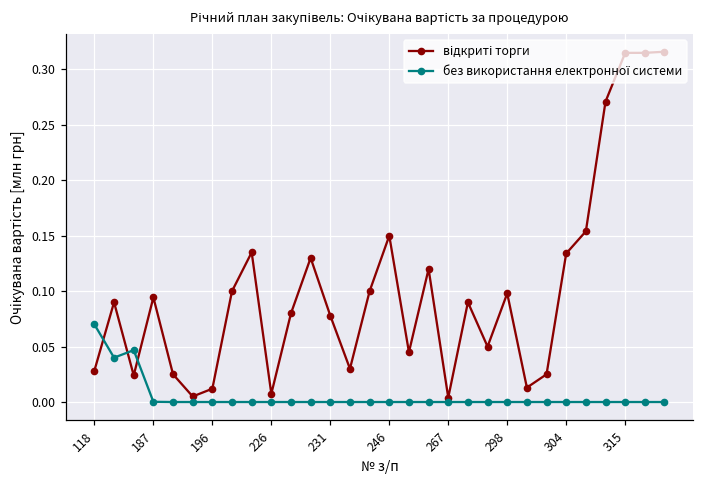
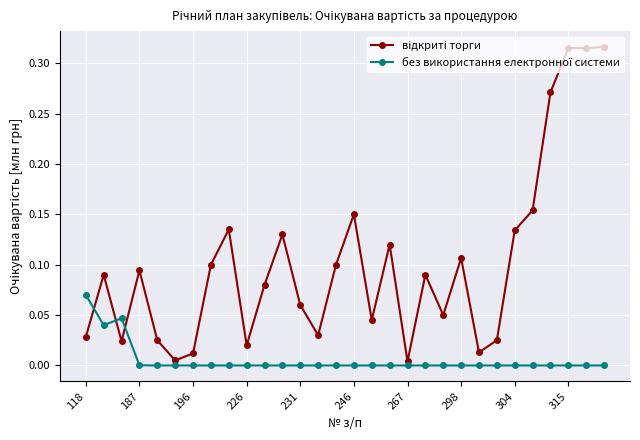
  {
    "відкриті торги": {
      "118": 0.028,
      "187": 0.094,
      "196": 0.012,
-     "226": 0.007,
-     "231": 0.078,
+     "226": 0.020,
+     "231": 0.060,
      "246": 0.150,
      "267": 0.004,
-     "298": 0.098,
+     "298": 0.107,
      "304": 0.134
    },
    "без використання електронної системи": {
      "118": 0.070,
      "187": 0.000,
      "196": 0.000,
      "226": 0.000,
      "231": 0.000,
      "246": 0.000,
      "267": 0.000,
      "298": 0.000,
      "304": 0.000,
      "315": 0.000
    }
  }
